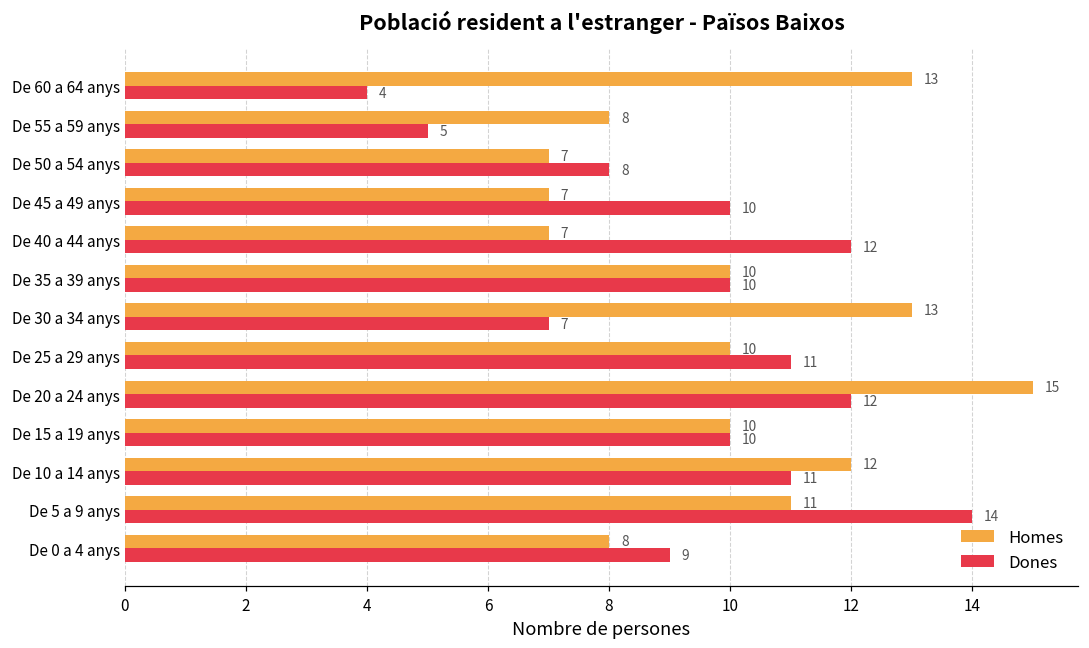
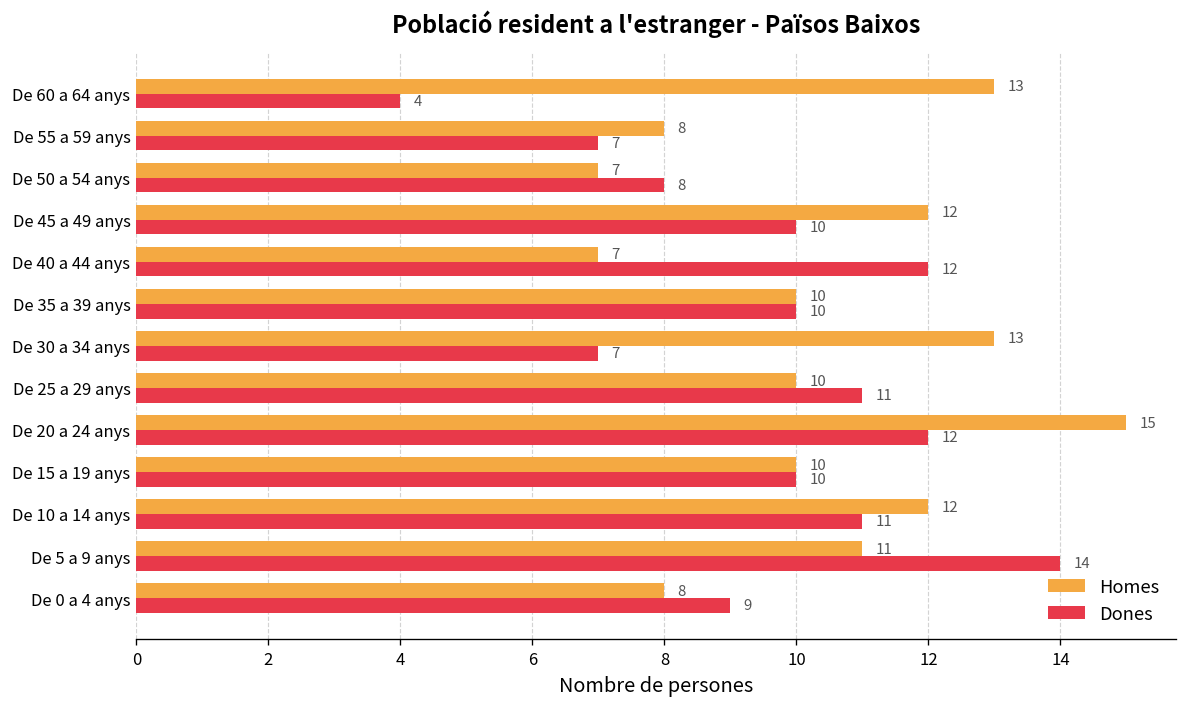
  {
    "Homes": {
      "De 60 a 64 anys": 13,
      "De 55 a 59 anys": 8,
      "De 50 a 54 anys": 7,
-     "De 45 a 49 anys": 7,
+     "De 45 a 49 anys": 12,
      "De 40 a 44 anys": 7,
      "De 35 a 39 anys": 10,
      "De 30 a 34 anys": 13,
      "De 25 a 29 anys": 10,
      "De 20 a 24 anys": 15,
      "De 15 a 19 anys": 10,
      "De 10 a 14 anys": 12,
      "De 5 a 9 anys": 11,
      "De 0 a 4 anys": 8
    },
    "Dones": {
      "De 60 a 64 anys": 4,
-     "De 55 a 59 anys": 5,
+     "De 55 a 59 anys": 7,
      "De 50 a 54 anys": 8,
      "De 45 a 49 anys": 10,
      "De 40 a 44 anys": 12,
      "De 35 a 39 anys": 10,
      "De 30 a 34 anys": 7,
      "De 25 a 29 anys": 11,
      "De 20 a 24 anys": 12,
      "De 15 a 19 anys": 10,
      "De 10 a 14 anys": 11,
      "De 5 a 9 anys": 14,
      "De 0 a 4 anys": 9
    }
  }
